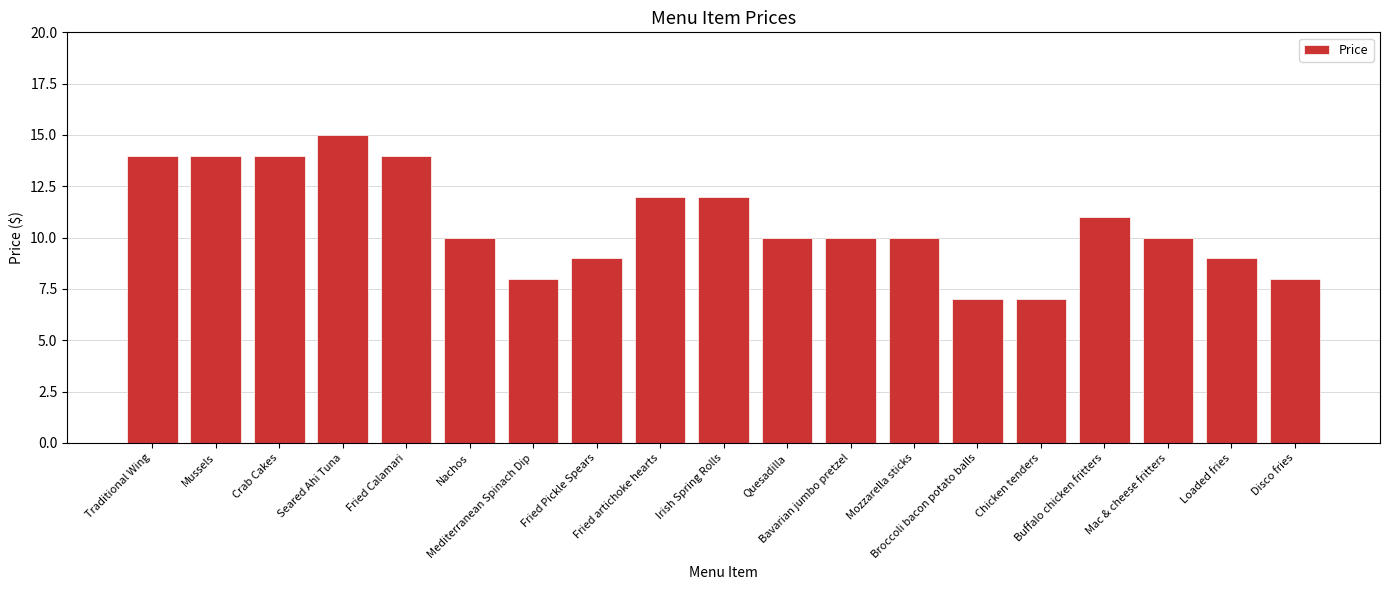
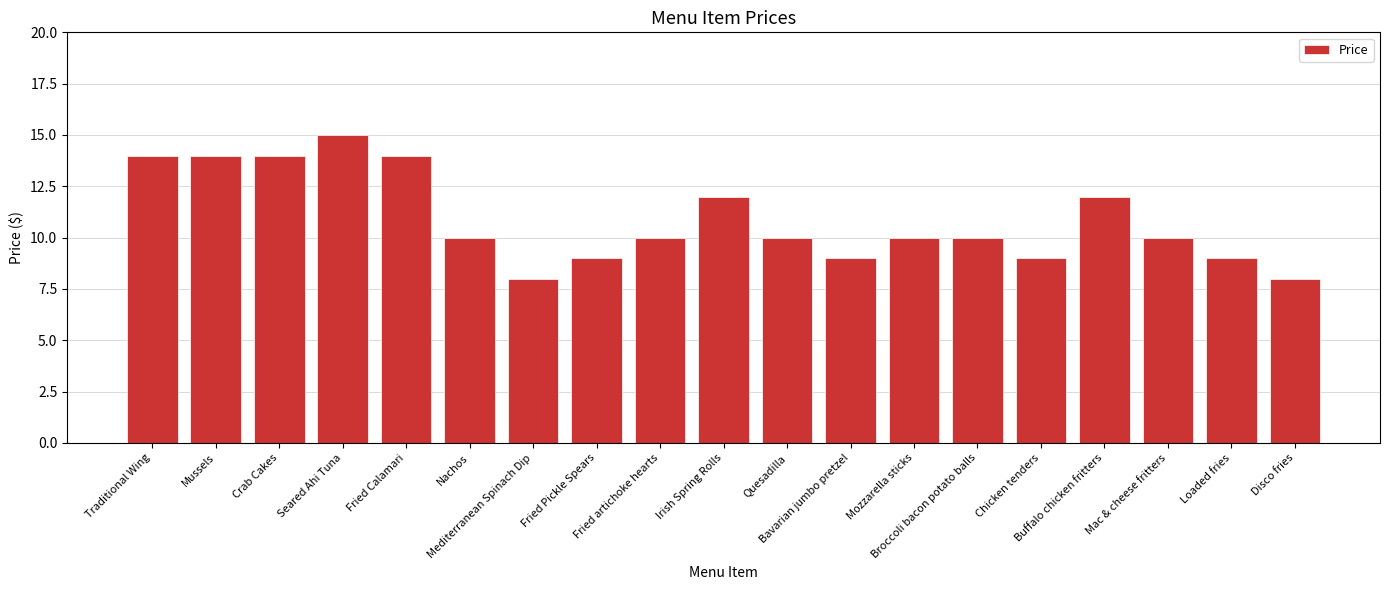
  {
    "Traditional Wing": 14,
    "Mussels": 14,
    "Crab Cakes": 14,
    "Seared Ahi Tuna": 15,
    "Fried Calamari": 14,
    "Nachos": 10,
    "Mediterranean Spinach Dip": 8,
    "Fried Pickle Spears": 9,
-   "Fried artichoke hearts": 12,
+   "Fried artichoke hearts": 10,
    "Irish Spring Rolls": 12,
    "Quesadilla": 10,
-   "Bavarian jumbo pretzel": 10,
+   "Bavarian jumbo pretzel": 9,
    "Mozzarella sticks": 10,
-   "Broccoli bacon potato balls": 7,
-   "Chicken tenders": 7,
-   "Buffalo chicken fritters": 11,
+   "Broccoli bacon potato balls": 10,
+   "Chicken tenders": 9,
+   "Buffalo chicken fritters": 12,
    "Mac & cheese fritters": 10,
    "Loaded fries": 9,
    "Disco fries": 8
  }
